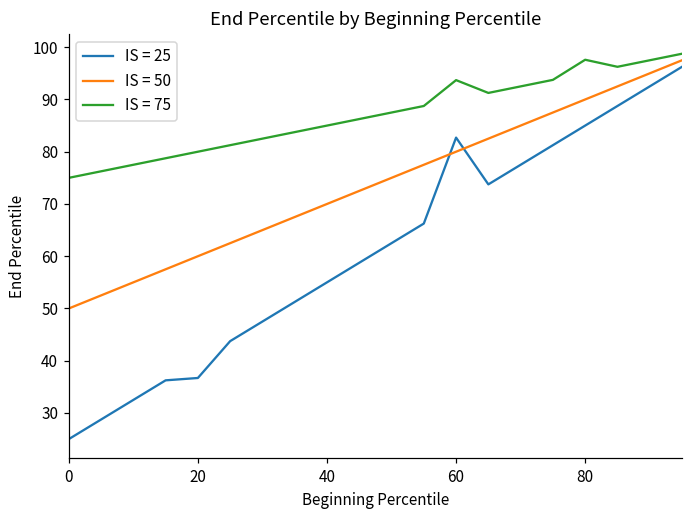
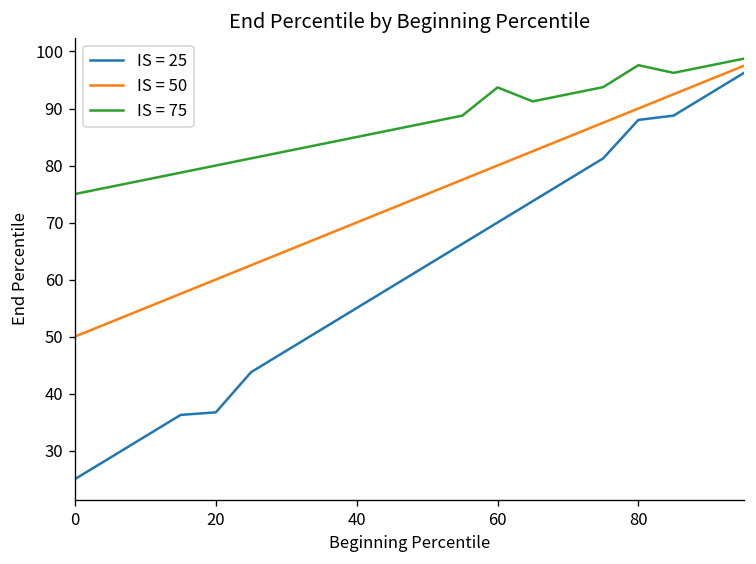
  {
    "IS = 25": {
      "0": 25,
      "20": 37,
      "40": 55,
-     "60": 83,
-     "80": 85
+     "60": 70,
+     "80": 88
    },
    "IS = 50": {
      "0": 50,
      "20": 60,
      "40": 70,
      "60": 80,
      "80": 90
    },
    "IS = 75": {
      "0": 75,
      "20": 80,
      "40": 85,
      "60": 94,
      "80": 98
    }
  }
